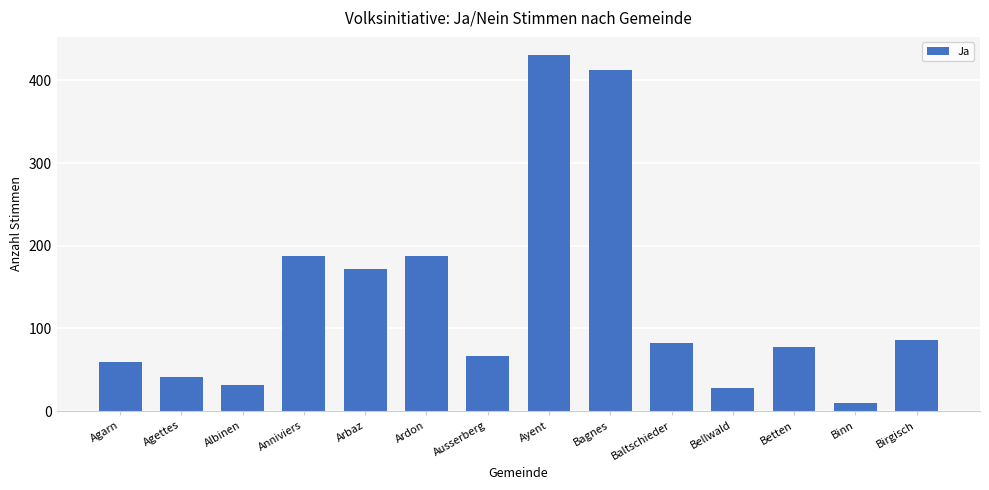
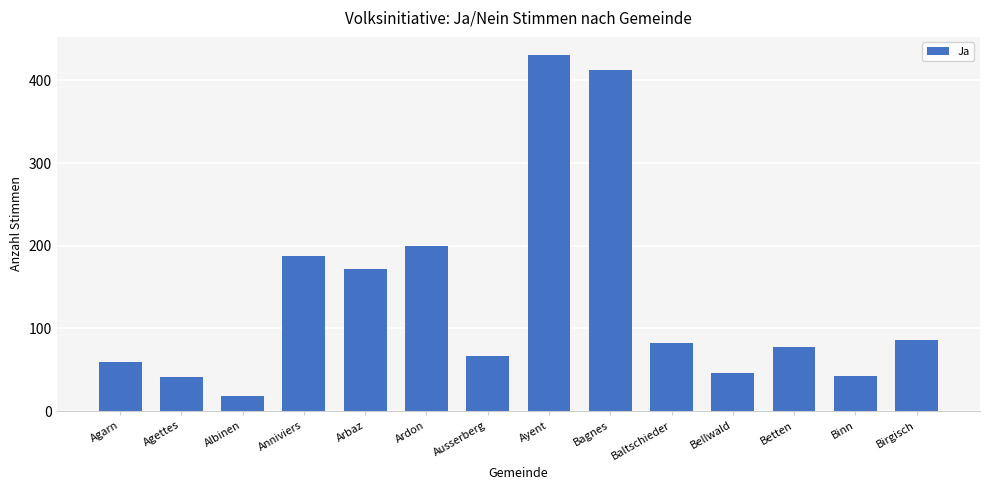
  {
    "Agarn": 60,
    "Agettes": 40,
-   "Albinen": 30,
+   "Albinen": 20,
    "Anniviers": 190,
    "Arbaz": 170,
-   "Ardon": 190,
+   "Ardon": 200,
    "Ausserberg": 70,
    "Ayent": 430,
    "Bagnes": 410,
    "Baltschieder": 80,
-   "Bellwald": 30,
+   "Bellwald": 50,
    "Betten": 80,
-   "Binn": 10,
+   "Binn": 40,
    "Birgisch": 90
  }
